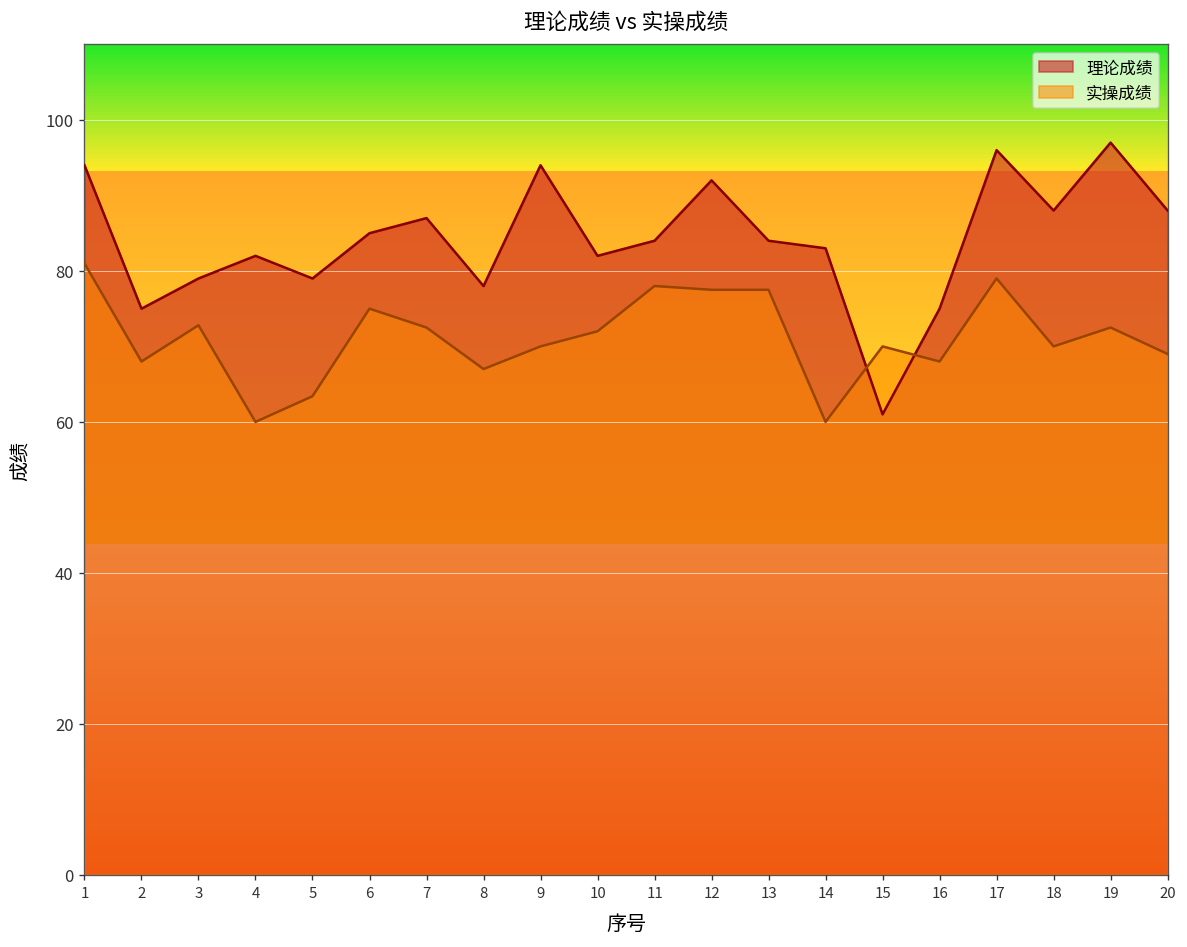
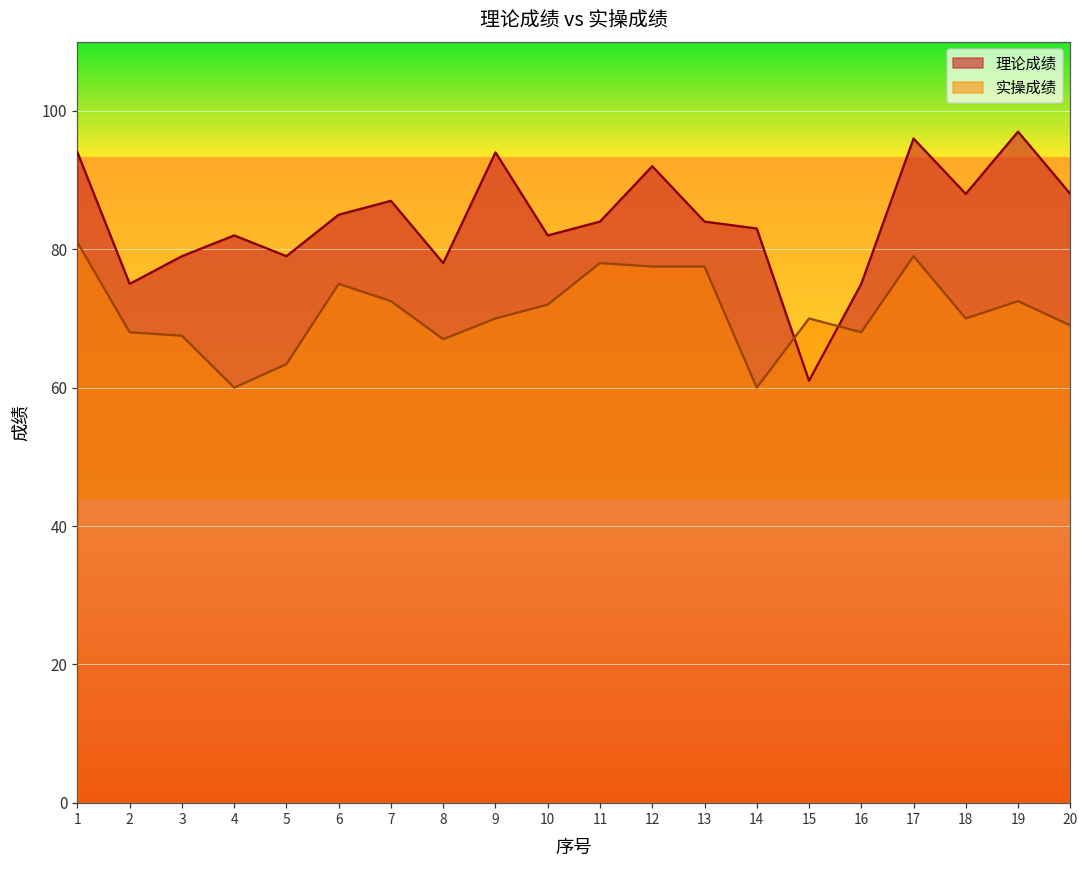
  {
    "理论成绩": {
      "1": 94,
      "2": 75,
      "3": 79,
      "4": 82,
      "5": 79,
      "6": 85,
      "7": 87,
      "8": 78,
      "9": 94,
      "10": 82,
      "11": 84,
      "12": 92,
      "13": 84,
      "14": 83,
      "15": 61,
      "16": 75,
      "17": 96,
      "18": 88,
      "19": 97,
      "20": 88
    },
    "实操成绩": {
      "1": 81,
      "2": 68,
-     "3": 73,
+     "3": 68,
      "4": 60,
      "5": 63,
      "6": 75,
      "7": 73,
      "8": 67,
      "9": 70,
      "10": 72,
      "11": 78,
      "12": 78,
      "13": 78,
      "14": 60,
      "15": 70,
      "16": 68,
      "17": 79,
      "18": 70,
      "19": 73,
      "20": 69
    }
  }
